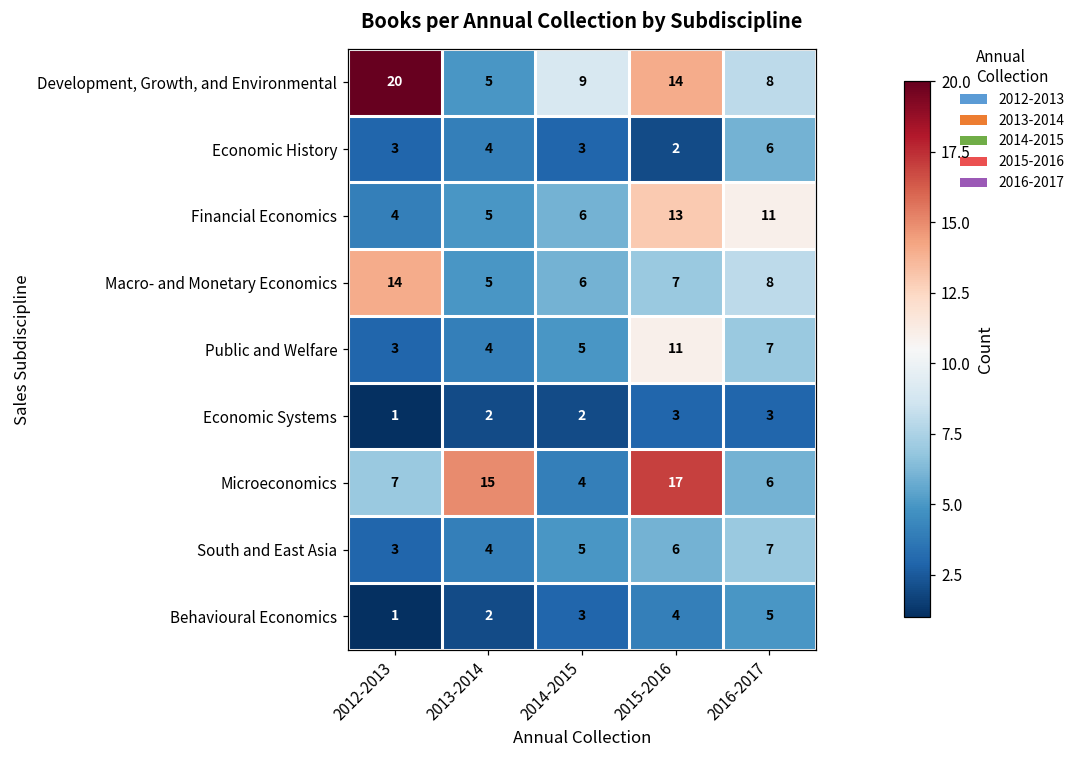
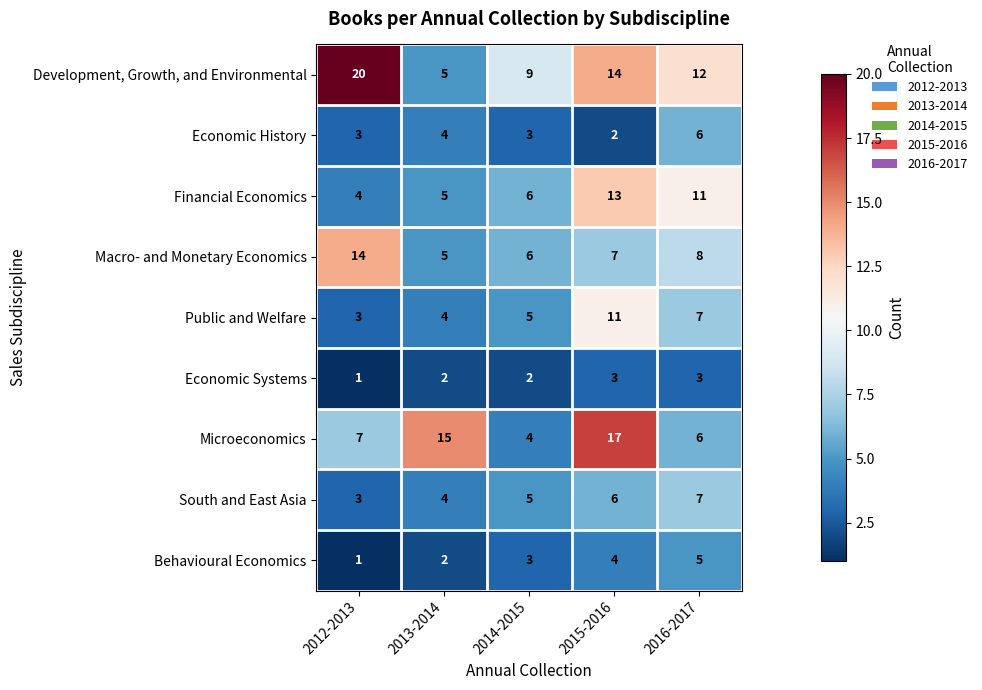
  {
    "Development, Growth, and Environmental": {
      "2012-2013": 20,
      "2013-2014": 5,
      "2014-2015": 9,
      "2015-2016": 14,
-     "2016-2017": 8
+     "2016-2017": 12
    },
    "Economic History": {
      "2012-2013": 3,
      "2013-2014": 4,
      "2014-2015": 3,
      "2015-2016": 2,
      "2016-2017": 6
    },
    "Financial Economics": {
      "2012-2013": 4,
      "2013-2014": 5,
      "2014-2015": 6,
      "2015-2016": 13,
      "2016-2017": 11
    },
    "Macro- and Monetary Economics": {
      "2012-2013": 14,
      "2013-2014": 5,
      "2014-2015": 6,
      "2015-2016": 7,
      "2016-2017": 8
    },
    "Public and Welfare": {
      "2012-2013": 3,
      "2013-2014": 4,
      "2014-2015": 5,
      "2015-2016": 11,
      "2016-2017": 7
    },
    "Economic Systems": {
      "2012-2013": 1,
      "2013-2014": 2,
      "2014-2015": 2,
      "2015-2016": 3,
      "2016-2017": 3
    },
    "Microeconomics": {
      "2012-2013": 7,
      "2013-2014": 15,
      "2014-2015": 4,
      "2015-2016": 17,
      "2016-2017": 6
    },
    "South and East Asia": {
      "2012-2013": 3,
      "2013-2014": 4,
      "2014-2015": 5,
      "2015-2016": 6,
      "2016-2017": 7
    },
    "Behavioural Economics": {
      "2012-2013": 1,
      "2013-2014": 2,
      "2014-2015": 3,
      "2015-2016": 4,
      "2016-2017": 5
    }
  }
